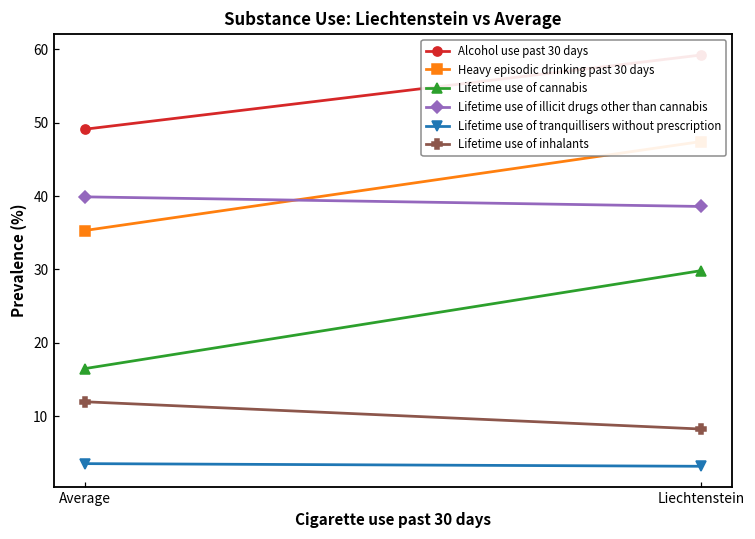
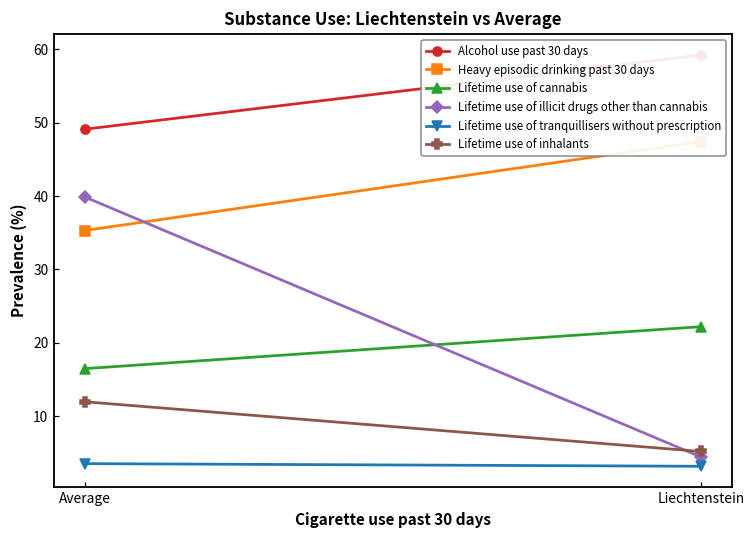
  {
    "Alcohol use past 30 days": {
      "Average": 49
    },
    "Heavy episodic drinking past 30 days": {
      "Average": 35
    },
    "Lifetime use of cannabis": {
      "Average": 16,
-     "Liechtenstein": 30
+     "Liechtenstein": 22
    },
    "Lifetime use of illicit drugs other than cannabis": {
      "Average": 40,
-     "Liechtenstein": 39
+     "Liechtenstein": 4
    },
    "Lifetime use of tranquillisers without prescription": {
      "Average": 4,
      "Liechtenstein": 3
    },
    "Lifetime use of inhalants": {
      "Average": 12,
-     "Liechtenstein": 8
+     "Liechtenstein": 5
    }
  }
